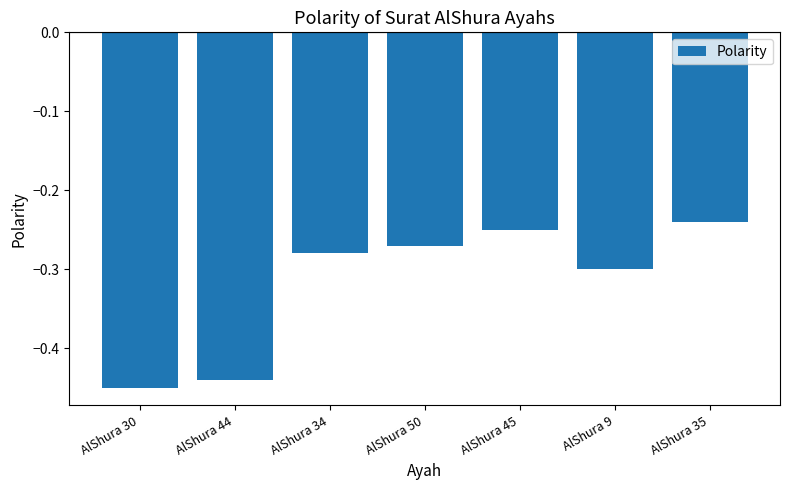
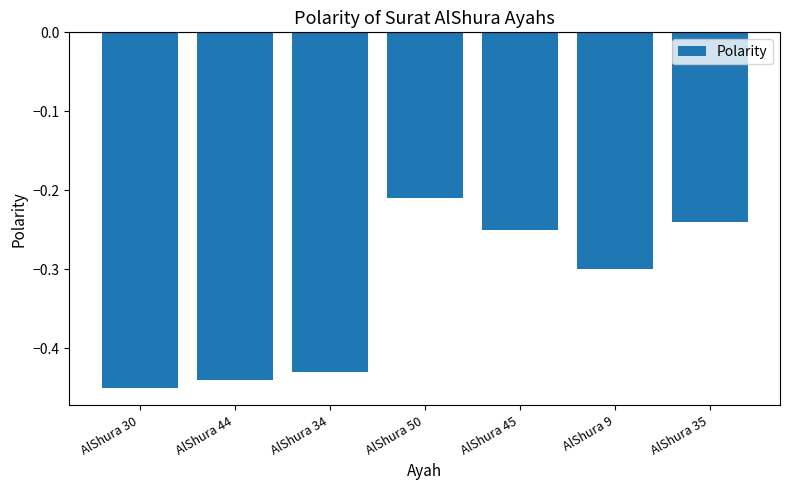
  {
    "AlShura 30": -0.45,
    "AlShura 44": -0.44,
-   "AlShura 34": -0.28,
-   "AlShura 50": -0.27,
+   "AlShura 34": -0.43,
+   "AlShura 50": -0.21,
    "AlShura 45": -0.25,
    "AlShura 9": -0.30,
    "AlShura 35": -0.24
  }
